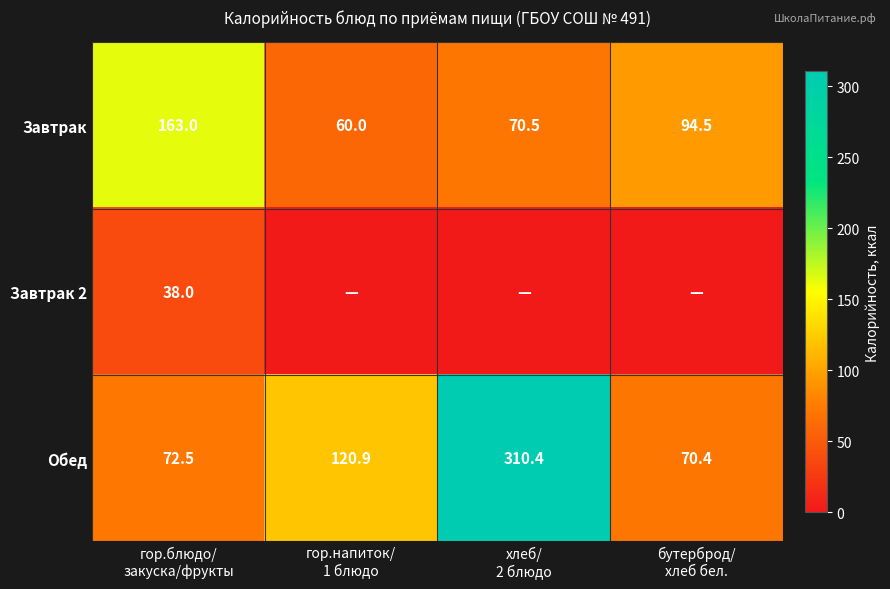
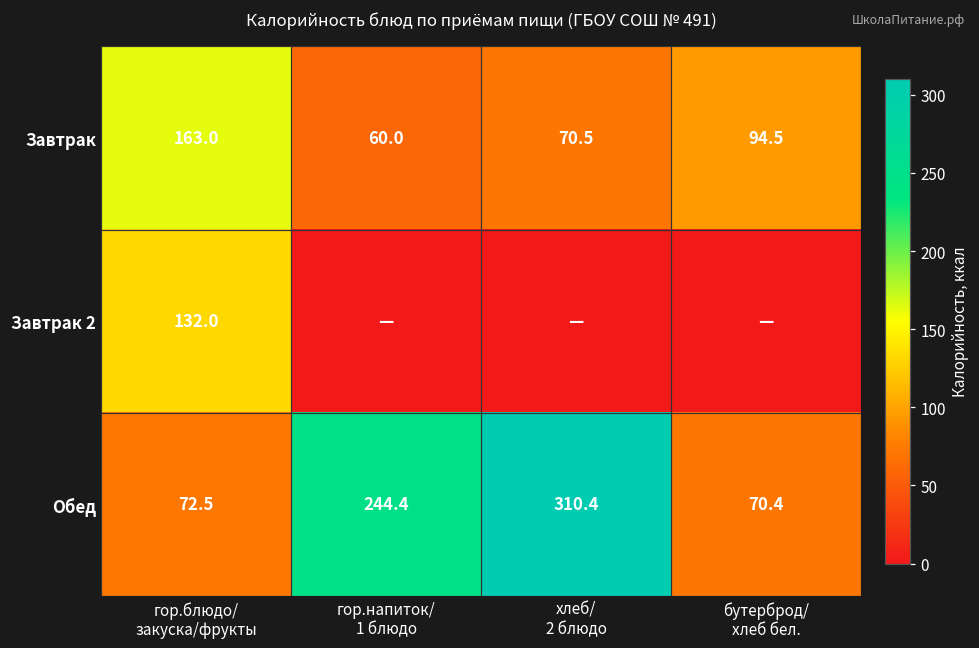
  {
    "Завтрак": {
      "гор.блюдо/ закуска/фрукты": 163.0,
      "гор.напиток/ 1 блюдо": 60.0,
      "хлеб/ 2 блюдо": 70.5,
      "бутерброд/ хлеб бел.": 94.5
    },
    "Завтрак 2": {
-     "гор.блюдо/ закуска/фрукты": 38.0
+     "гор.блюдо/ закуска/фрукты": 132.0
    },
    "Обед": {
      "гор.блюдо/ закуска/фрукты": 72.5,
-     "гор.напиток/ 1 блюдо": 120.9,
+     "гор.напиток/ 1 блюдо": 244.4,
      "хлеб/ 2 блюдо": 310.4,
      "бутерброд/ хлеб бел.": 70.4
    }
  }
